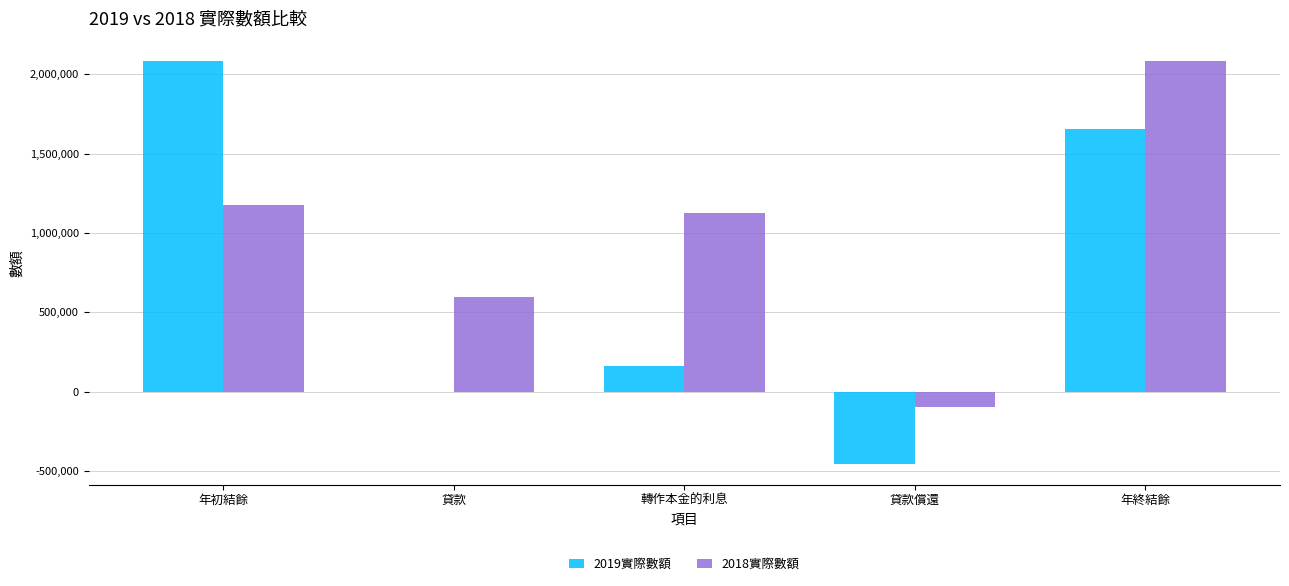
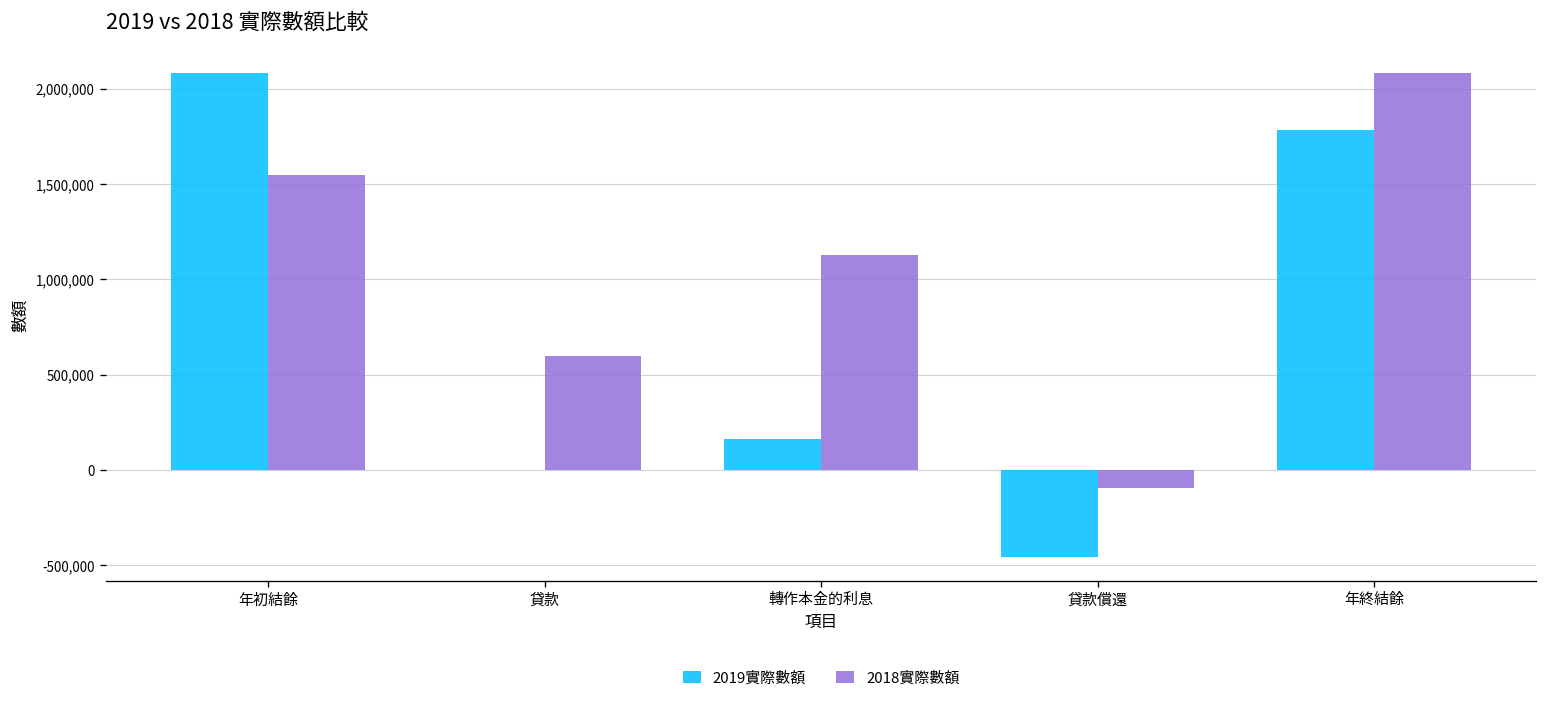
  {
    "2019實際數額": {
      "年初結餘": "2,090,000",
      "貸款": "0",
      "轉作本金的利息": "160,000",
      "貸款償還": "-460,000",
-     "年終結餘": "1,660,000"
+     "年終結餘": "1,780,000"
    },
    "2018實際數額": {
-     "年初結餘": "1,180,000",
+     "年初結餘": "1,550,000",
      "貸款": "600,000",
      "轉作本金的利息": "1,130,000",
      "貸款償還": "-100,000",
      "年終結餘": "2,090,000"
    }
  }
